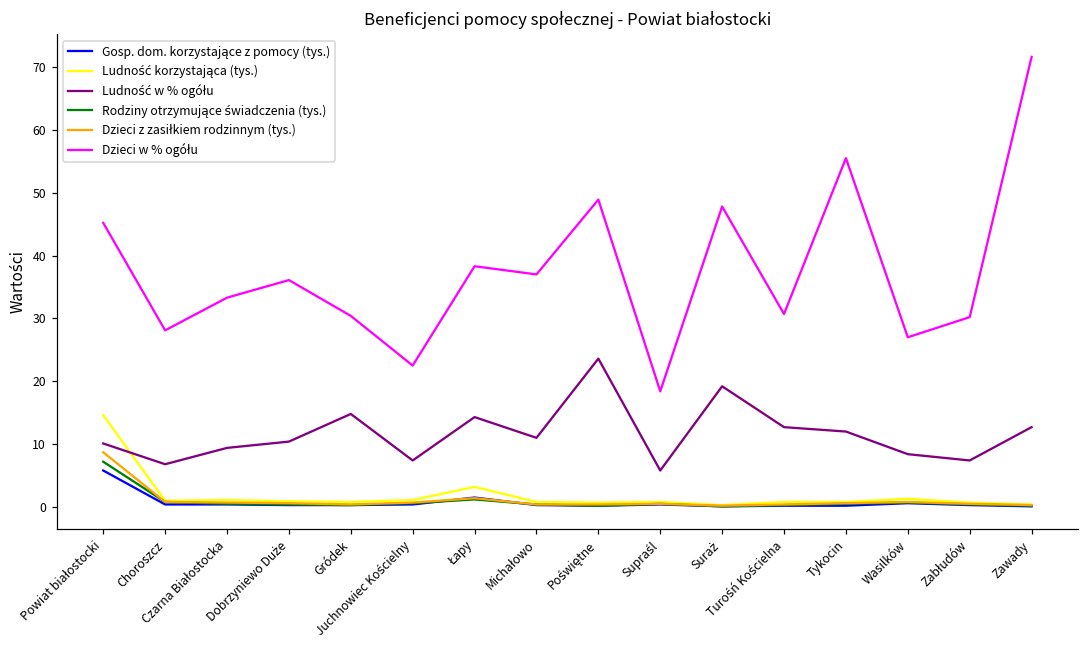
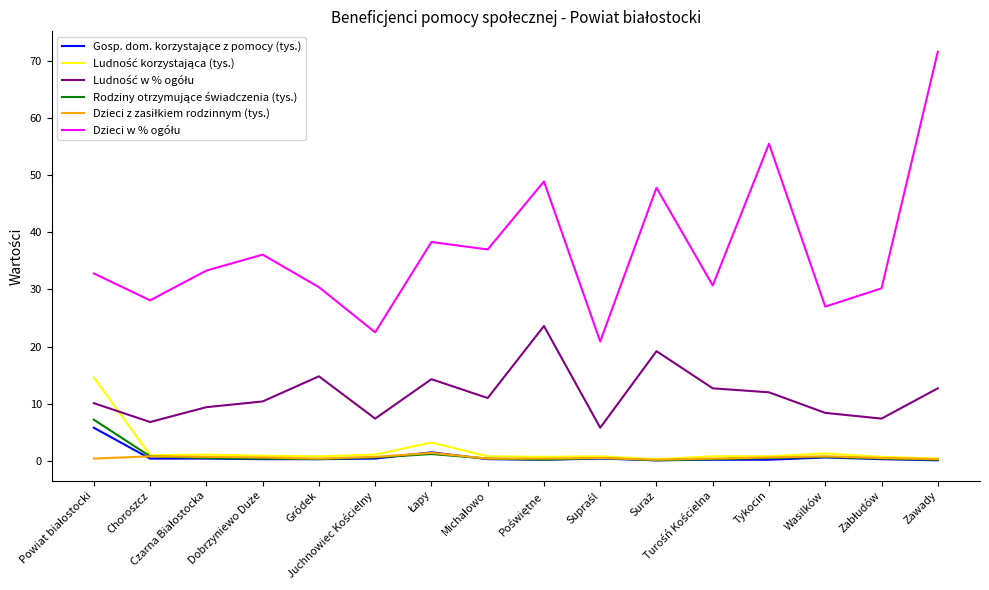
  {
    "Gosp. dom. korzystające z pomocy (tys.)": {
      "Powiat białostocki": 6
    },
    "Ludność korzystająca (tys.)": {
      "Powiat białostocki": 15,
      "Łapy": 3,
      "Wasilków": 1
    },
    "Ludność w % ogółu": {
      "Powiat białostocki": 10,
      "Choroszcz": 7,
      "Czarna Białostocka": 9,
      "Dobrzyniewo Duże": 10,
      "Gródek": 15,
      "Juchnowiec Kościelny": 7,
      "Łapy": 14,
      "Michałowo": 11,
      "Poświętne": 24,
      "Supraśl": 6,
      "Suraż": 19,
      "Turośń Kościelna": 13,
      "Tykocin": 12,
      "Wasilków": 8,
      "Zabłudów": 7,
      "Zawady": 13
    },
    "Rodziny otrzymujące świadczenia (tys.)": {
      "Powiat białostocki": 7
    },
    "Dzieci z zasiłkiem rodzinnym (tys.)": {
-     "Powiat białostocki": 9
+     "Powiat białostocki": 0
    },
    "Dzieci w % ogółu": {
-     "Powiat białostocki": 45,
+     "Powiat białostocki": 33,
      "Choroszcz": 28,
      "Czarna Białostocka": 33,
      "Dobrzyniewo Duże": 36,
      "Gródek": 30,
      "Juchnowiec Kościelny": 23,
      "Łapy": 38,
      "Michałowo": 37,
      "Poświętne": 49,
-     "Supraśl": 18,
+     "Supraśl": 21,
      "Suraż": 48,
      "Turośń Kościelna": 31,
      "Tykocin": 56,
      "Wasilków": 27,
      "Zabłudów": 30,
      "Zawady": 72
    }
  }
